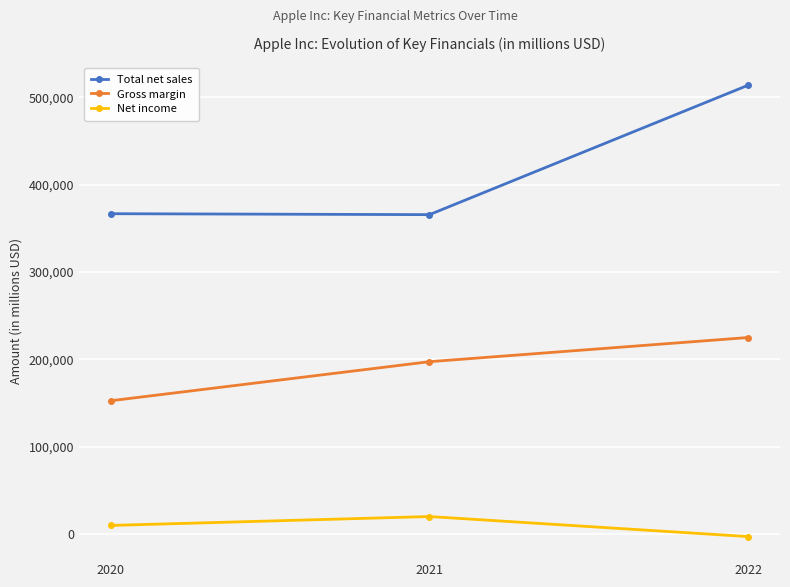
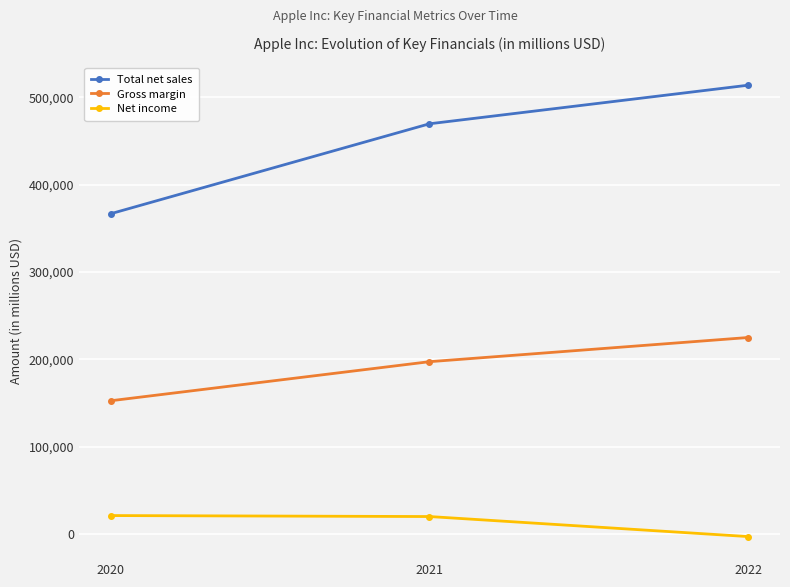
  {
    "Total net sales": {
      "2020": "370,000",
-     "2021": "370,000",
+     "2021": "470,000",
      "2022": "510,000"
    },
    "Gross margin": {
      "2020": "150,000",
      "2021": "200,000",
      "2022": "230,000"
    },
    "Net income": {
-     "2020": "10,000",
+     "2020": "20,000",
      "2021": "20,000",
      "2022": "0"
    }
  }
